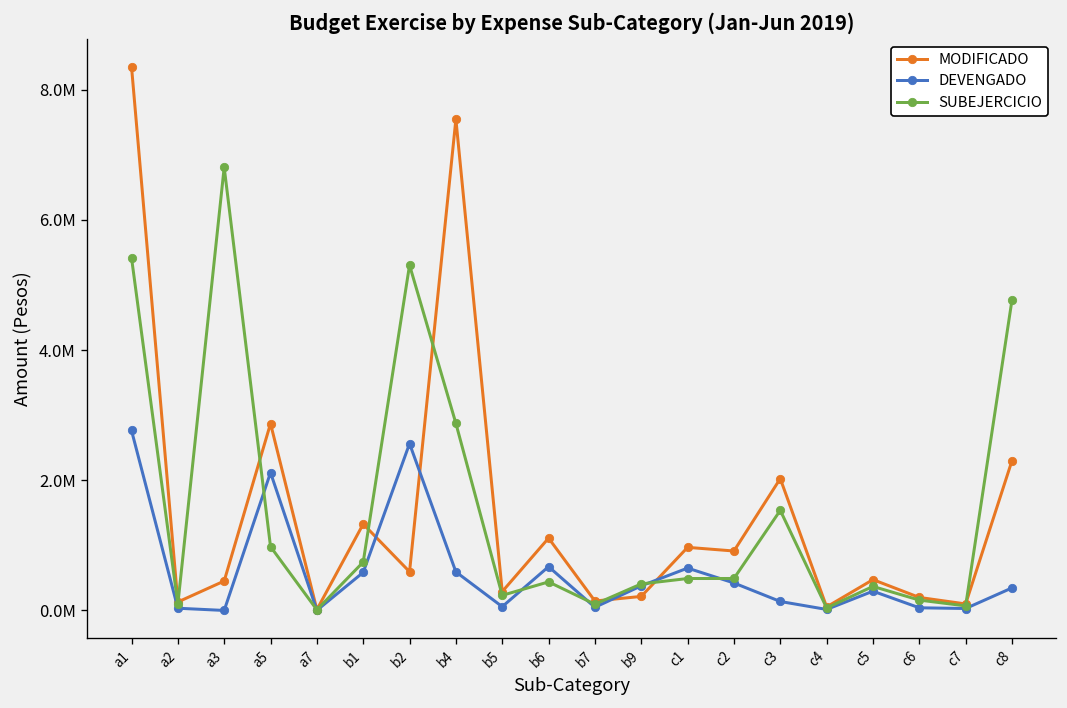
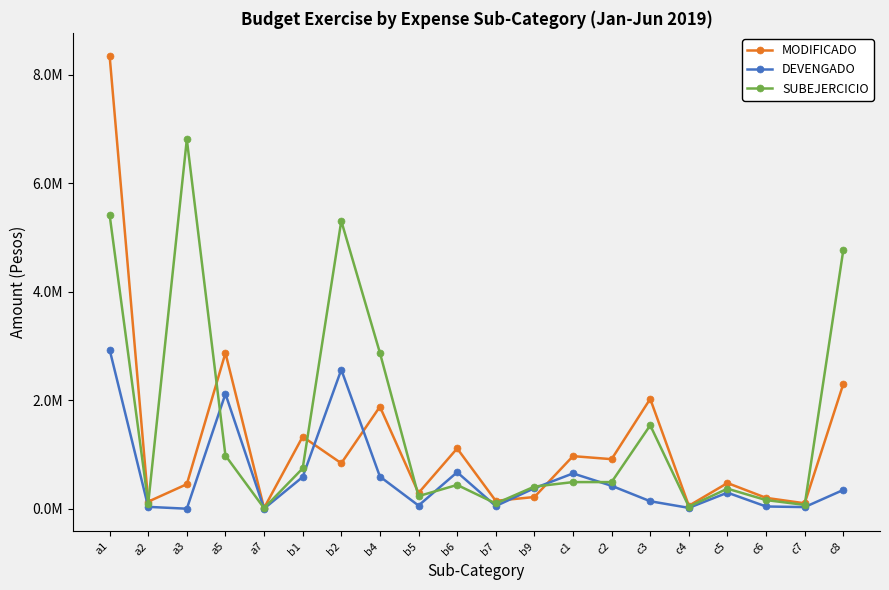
  {
    "MODIFICADO": {
      "a1": 8400000,
      "a3": 500000,
      "a5": 2900000,
      "b1": 1300000,
-     "b2": 600000,
-     "b4": 7500000,
+     "b2": 800000,
+     "b4": 1900000,
      "b5": 300000,
      "b6": 1100000,
      "b7": 100000,
      "b9": 200000,
      "c1": 1000000,
      "c2": 900000,
      "c3": 2000000,
      "c5": 500000,
      "c8": 2300000
    },
    "DEVENGADO": {
-     "a1": 2800000,
+     "a1": 2900000,
      "a2": 0,
      "a3": 0,
      "a5": 2100000,
      "b1": 600000,
      "b2": 2600000,
      "b4": 600000,
      "b5": 100000,
      "b6": 700000,
      "b7": 0,
      "c1": 700000,
      "c2": 400000,
      "c3": 100000,
      "c5": 300000,
      "c6": 0,
      "c8": 300000
    },
    "SUBEJERCICIO": {
      "a1": 5400000,
      "a3": 6800000,
      "a5": 1000000,
      "b1": 700000,
      "b2": 5300000,
      "b4": 2900000,
      "b5": 200000,
      "b6": 400000,
      "b7": 100000,
      "c1": 500000,
      "c2": 500000,
      "c3": 1500000,
      "c5": 400000,
      "c8": 4800000
    }
  }
